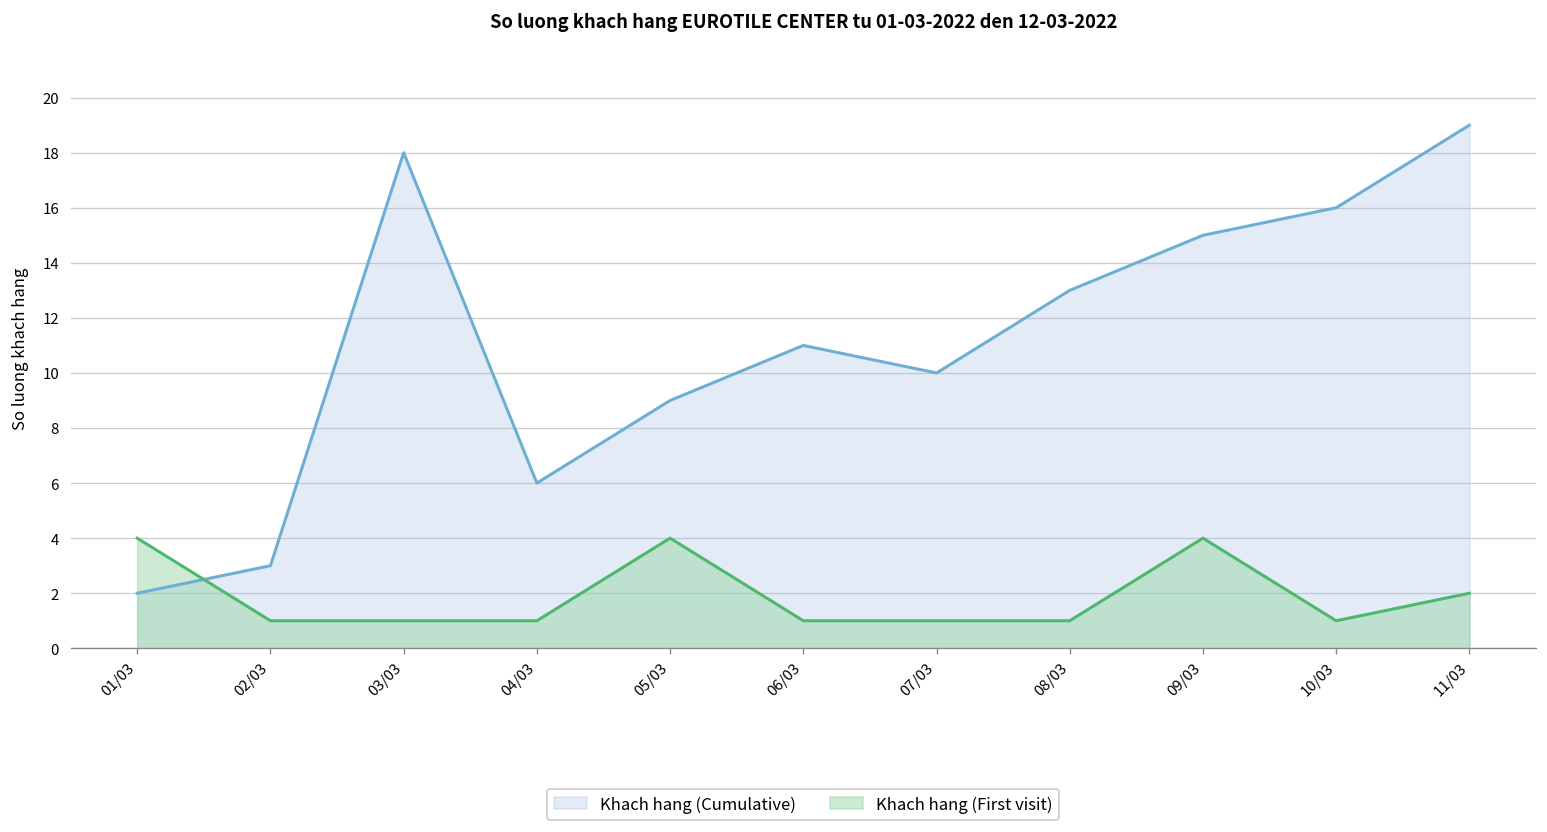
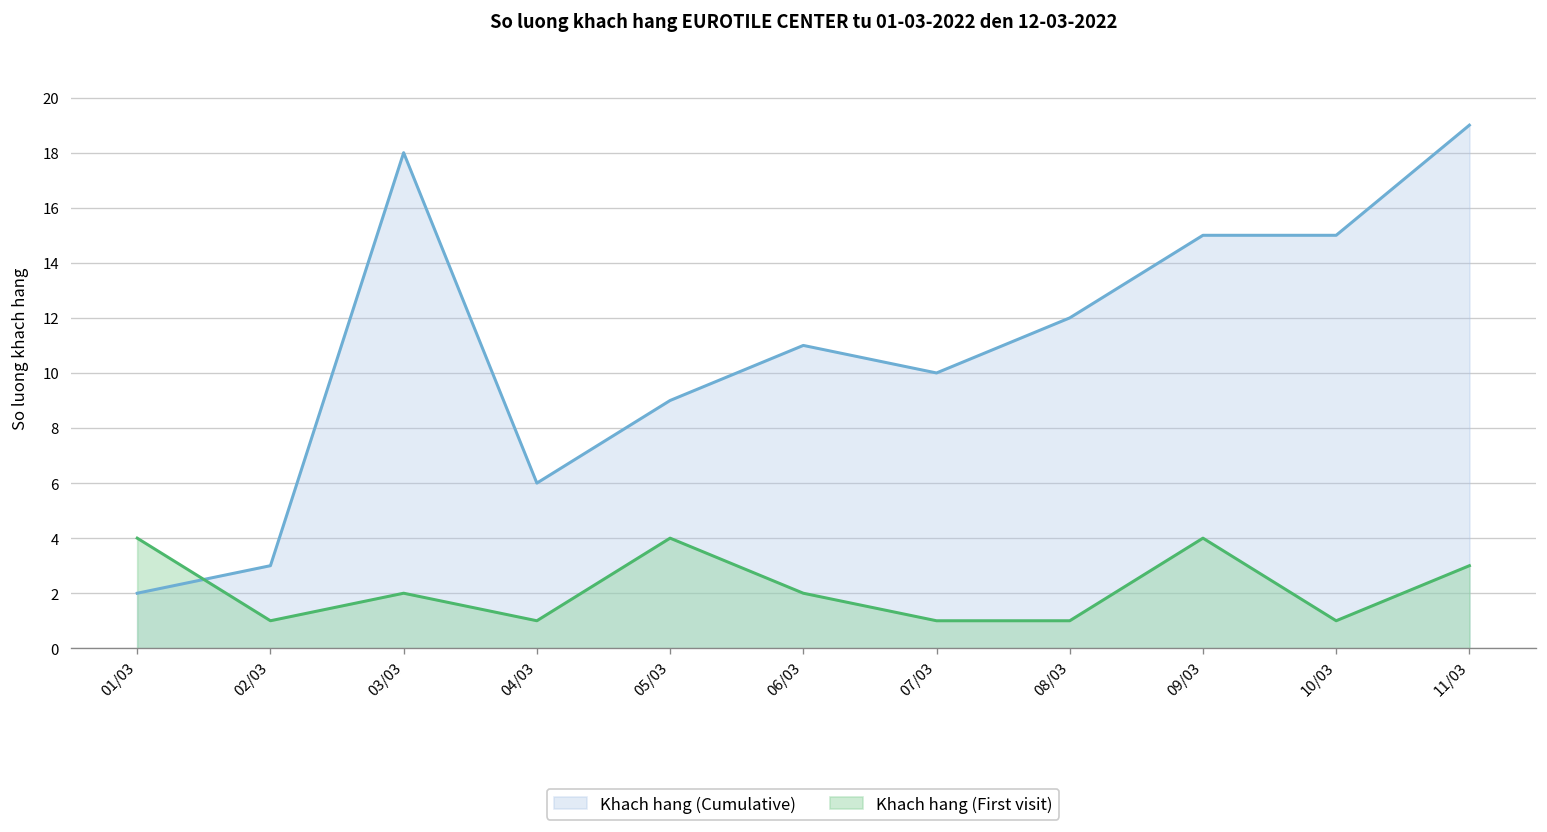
  {
    "Khach hang (Cumulative)": {
      "01/03": 2,
      "02/03": 3,
      "03/03": 18,
      "04/03": 6,
      "05/03": 9,
      "06/03": 11,
      "07/03": 10,
-     "08/03": 13,
+     "08/03": 12,
      "09/03": 15,
-     "10/03": 16,
+     "10/03": 15,
      "11/03": 19
    },
    "Khach hang (First visit)": {
      "01/03": 4,
      "02/03": 1,
-     "03/03": 1,
+     "03/03": 2,
      "04/03": 1,
      "05/03": 4,
-     "06/03": 1,
+     "06/03": 2,
      "07/03": 1,
      "08/03": 1,
      "09/03": 4,
      "10/03": 1,
-     "11/03": 2
+     "11/03": 3
    }
  }
